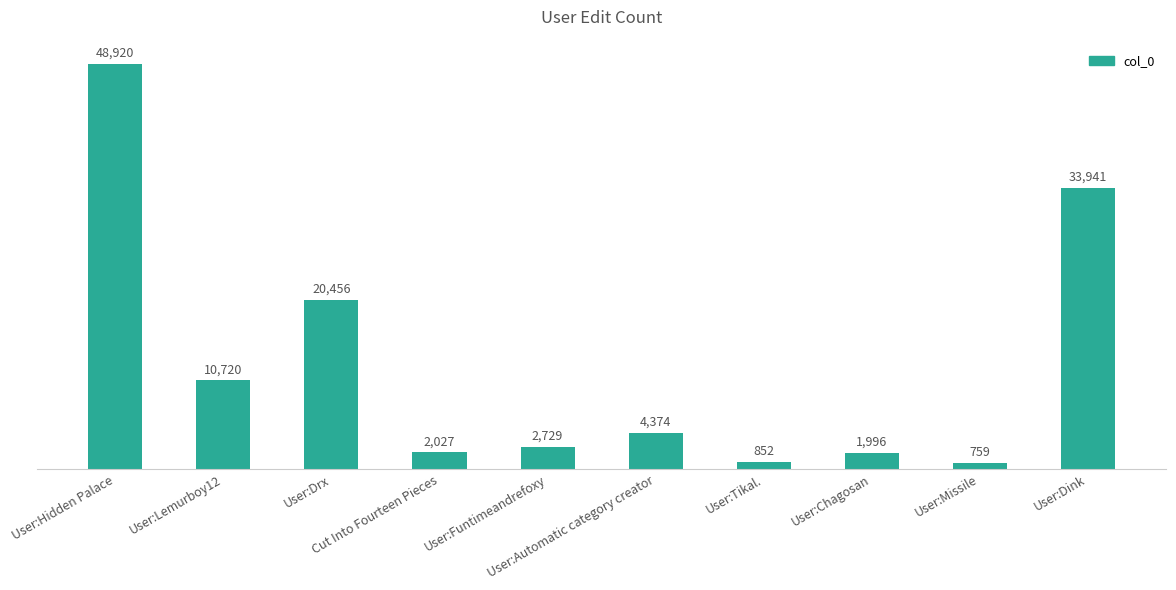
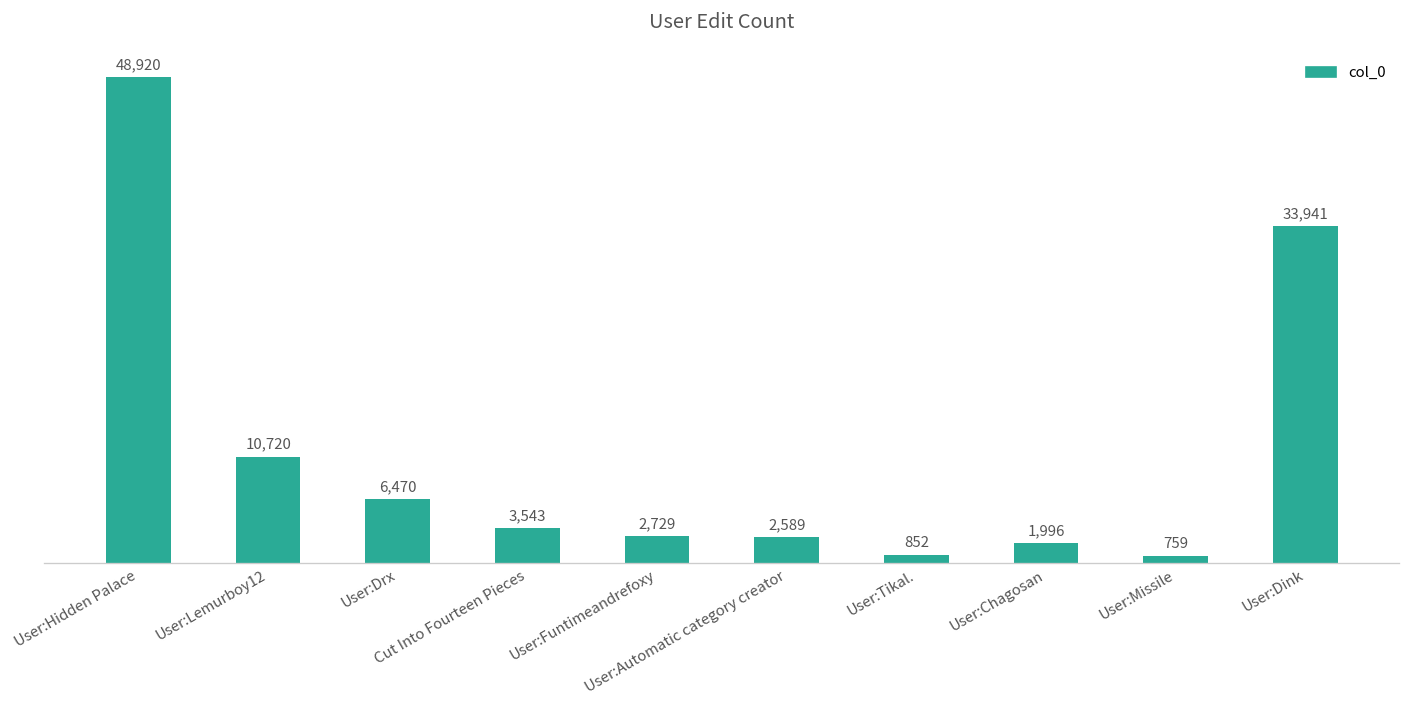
  {
    "User:Hidden Palace": "48,920",
    "User:Lemurboy12": "10,720",
-   "User:Drx": "20,456",
-   "Cut Into Fourteen Pieces": "2,027",
+   "User:Drx": "6,470",
+   "Cut Into Fourteen Pieces": "3,543",
    "User:Funtimeandrefoxy": "2,729",
-   "User:Automatic category creator": "4,374",
+   "User:Automatic category creator": "2,589",
    "User:Tikal.": "852",
    "User:Chagosan": "1,996",
    "User:Missile": "759",
    "User:Dink": "33,941"
  }
